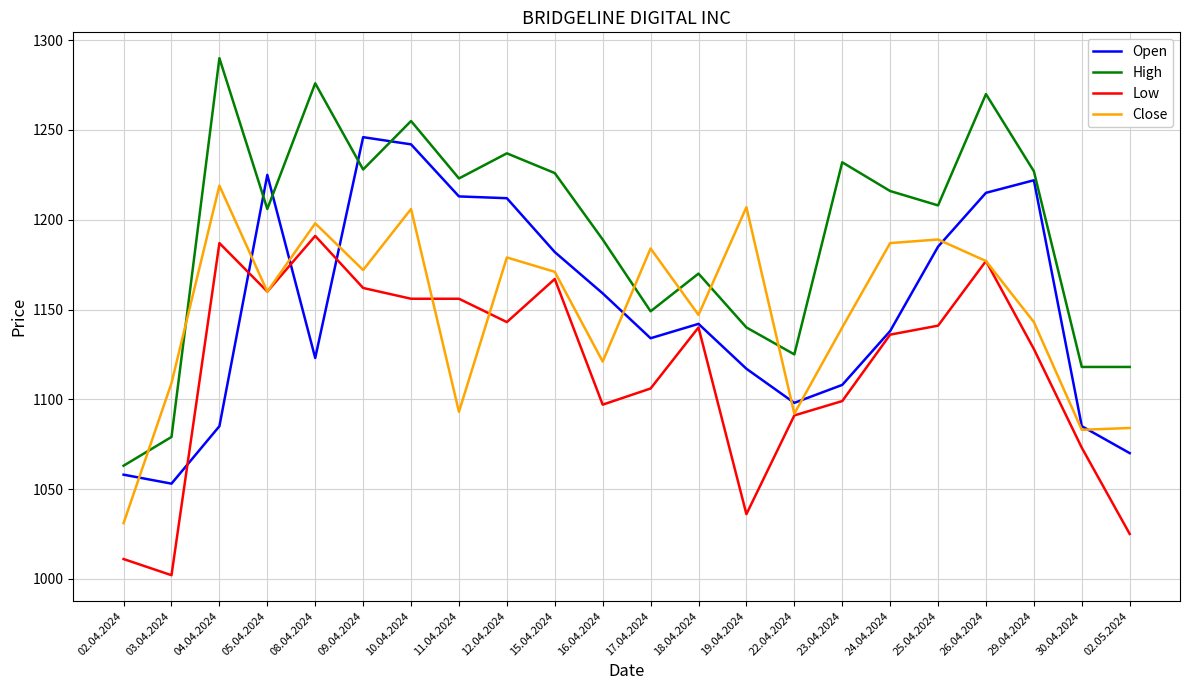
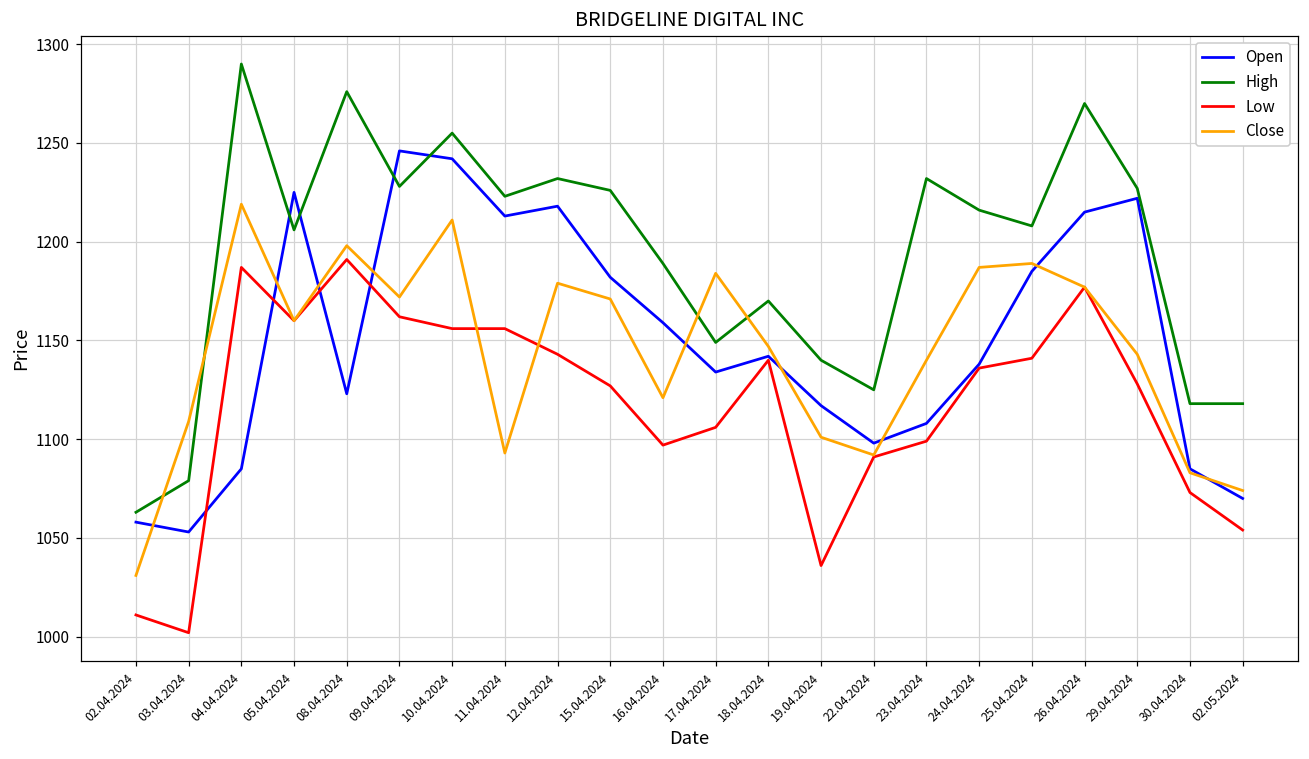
  {
    "Open": {
      "02.04.2024": 1058,
      "03.04.2024": 1053,
      "04.04.2024": 1085,
      "05.04.2024": 1225,
      "08.04.2024": 1123,
      "09.04.2024": 1246,
      "10.04.2024": 1242,
      "11.04.2024": 1213,
-     "12.04.2024": 1212,
+     "12.04.2024": 1218,
      "15.04.2024": 1182,
      "16.04.2024": 1159,
      "17.04.2024": 1134,
      "18.04.2024": 1142,
      "19.04.2024": 1117,
      "22.04.2024": 1098,
      "23.04.2024": 1108,
      "24.04.2024": 1138,
      "25.04.2024": 1185,
      "26.04.2024": 1215,
      "29.04.2024": 1222,
      "30.04.2024": 1085,
      "02.05.2024": 1070
    },
    "High": {
      "02.04.2024": 1063,
      "03.04.2024": 1079,
      "04.04.2024": 1290,
      "05.04.2024": 1206,
      "08.04.2024": 1276,
      "09.04.2024": 1228,
      "10.04.2024": 1255,
      "11.04.2024": 1223,
-     "12.04.2024": 1237,
+     "12.04.2024": 1232,
      "15.04.2024": 1226,
      "16.04.2024": 1189,
      "17.04.2024": 1149,
      "18.04.2024": 1170,
      "19.04.2024": 1140,
      "22.04.2024": 1125,
      "23.04.2024": 1232,
      "24.04.2024": 1216,
      "25.04.2024": 1208,
      "26.04.2024": 1270,
      "29.04.2024": 1227,
      "30.04.2024": 1118,
      "02.05.2024": 1118
    },
    "Low": {
      "02.04.2024": 1011,
      "03.04.2024": 1002,
      "04.04.2024": 1187,
      "08.04.2024": 1191,
      "09.04.2024": 1162,
      "10.04.2024": 1156,
      "11.04.2024": 1156,
      "12.04.2024": 1143,
-     "15.04.2024": 1167,
+     "15.04.2024": 1127,
      "16.04.2024": 1097,
      "17.04.2024": 1106,
      "18.04.2024": 1140,
      "19.04.2024": 1036,
      "23.04.2024": 1099,
      "24.04.2024": 1136,
      "25.04.2024": 1141,
      "29.04.2024": 1128,
      "30.04.2024": 1073,
-     "02.05.2024": 1025
+     "02.05.2024": 1054
    },
    "Close": {
      "02.04.2024": 1031,
      "03.04.2024": 1109,
      "04.04.2024": 1219,
      "08.04.2024": 1198,
      "09.04.2024": 1172,
-     "10.04.2024": 1206,
+     "10.04.2024": 1211,
      "11.04.2024": 1093,
      "12.04.2024": 1179,
      "15.04.2024": 1171,
      "16.04.2024": 1121,
      "17.04.2024": 1184,
      "18.04.2024": 1147,
-     "19.04.2024": 1207,
+     "19.04.2024": 1101,
      "23.04.2024": 1140,
      "24.04.2024": 1187,
      "25.04.2024": 1189,
      "29.04.2024": 1143,
      "30.04.2024": 1083,
-     "02.05.2024": 1084
+     "02.05.2024": 1074
    }
  }
